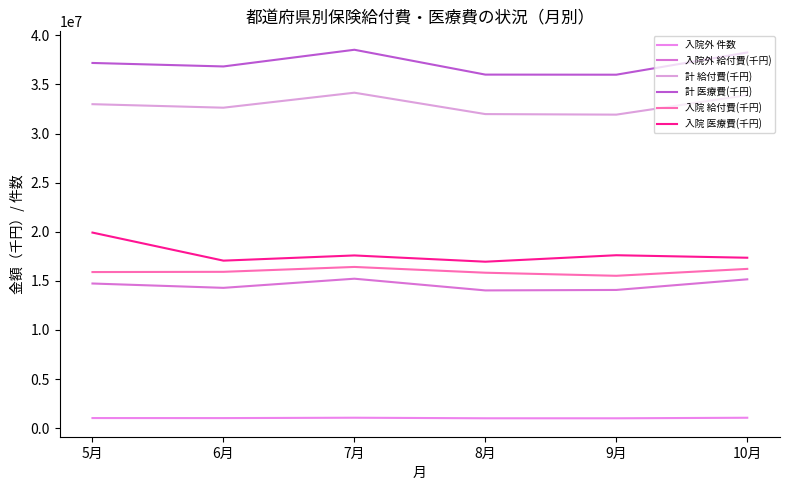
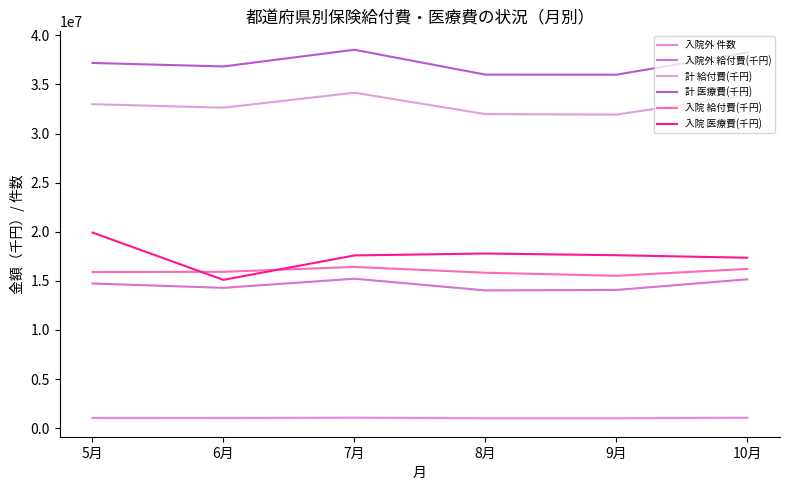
  {
    "入院 医療費(千円)": {
      "5月": 20000000,
-     "6月": 17000000,
+     "6月": 15000000,
      "7月": 18000000,
-     "8月": 17000000,
+     "8月": 18000000,
      "9月": 18000000,
      "10月": 17000000
    }
  }
